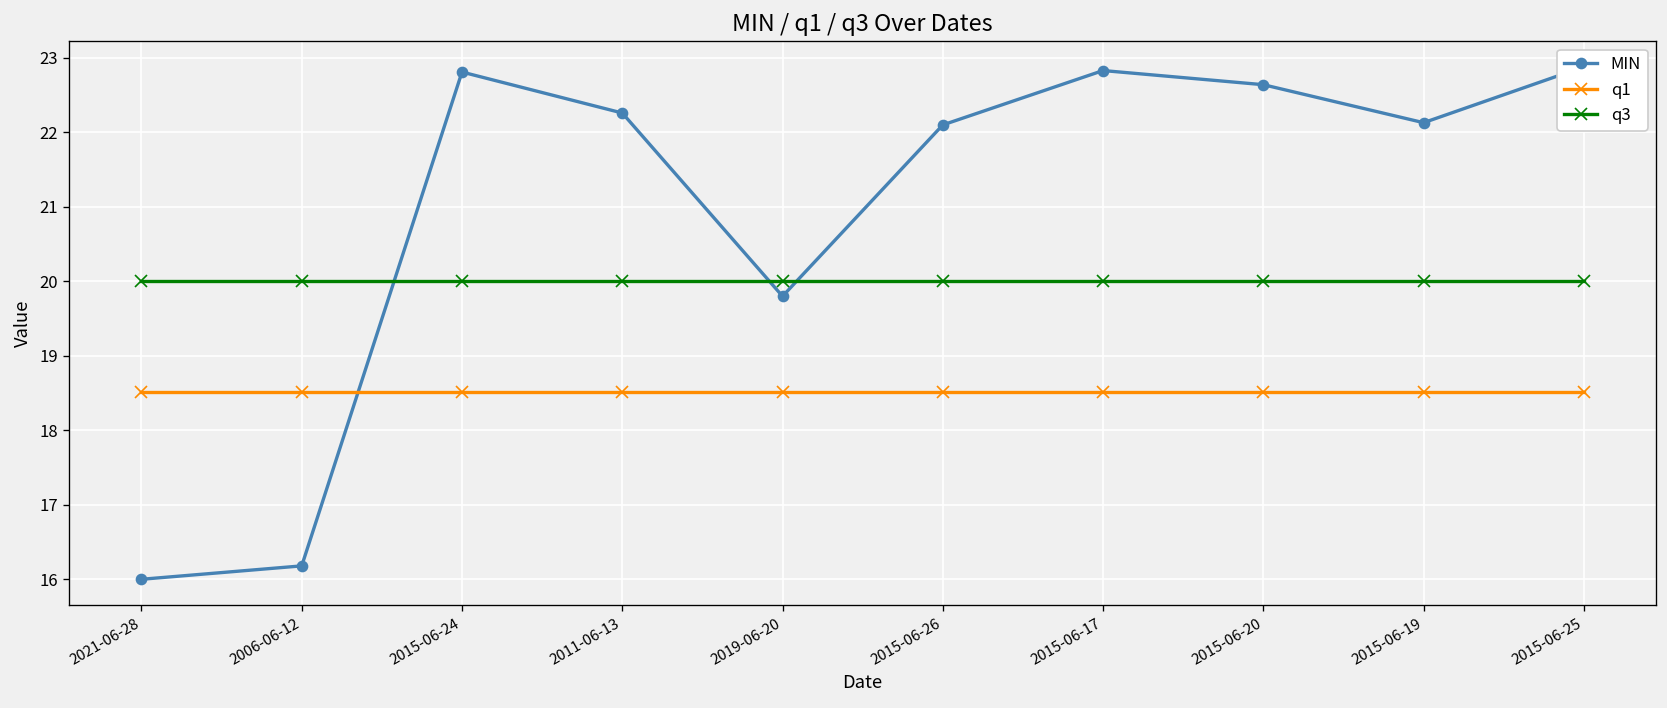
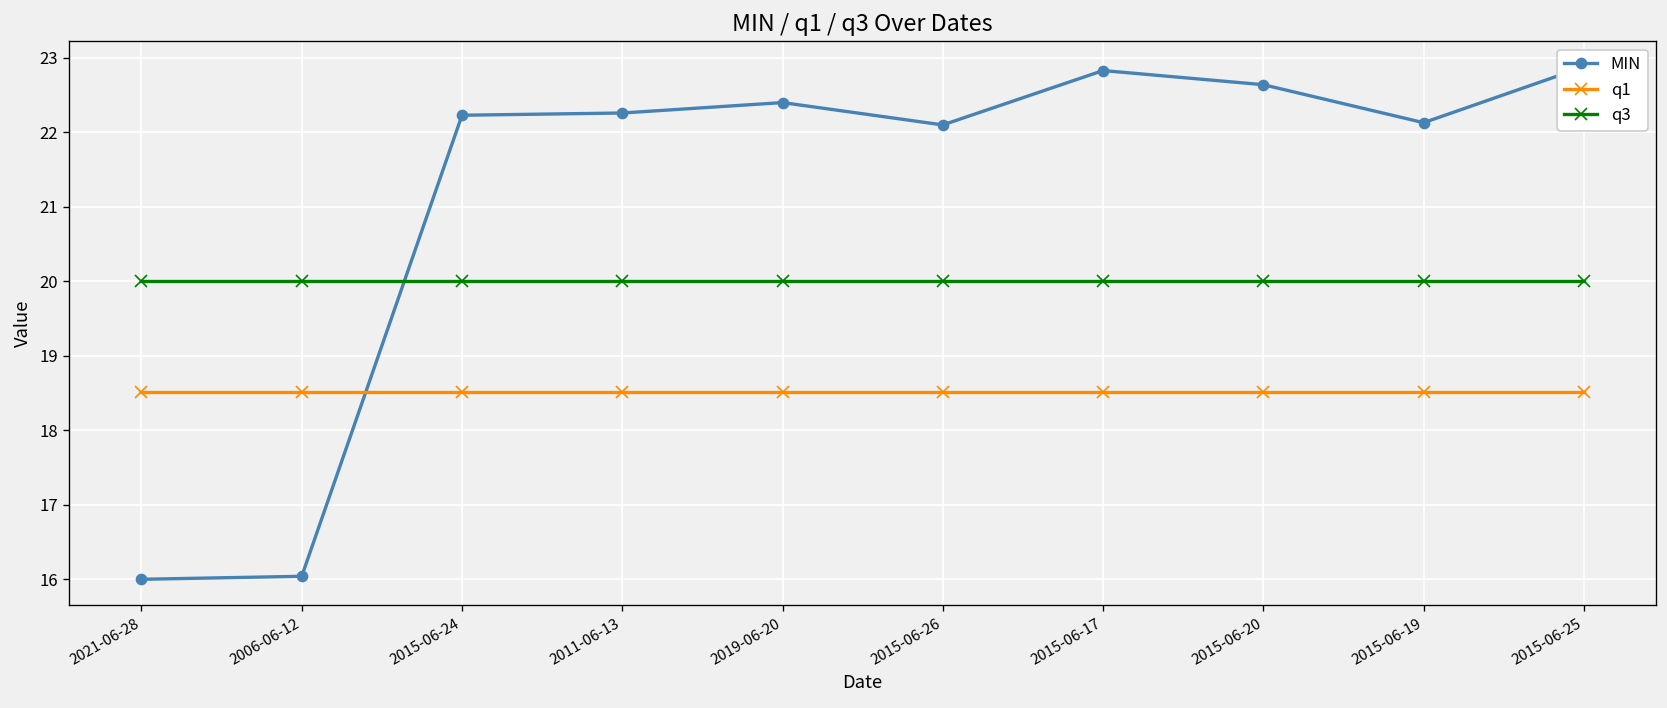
  {
    "MIN": {
      "2021-06-28": 16.0,
-     "2006-06-12": 16.2,
-     "2015-06-24": 22.8,
+     "2006-06-12": 16.0,
+     "2015-06-24": 22.2,
      "2011-06-13": 22.3,
-     "2019-06-20": 19.8,
+     "2019-06-20": 22.4,
      "2015-06-26": 22.1,
      "2015-06-17": 22.8,
      "2015-06-20": 22.6,
      "2015-06-19": 22.1
    },
    "q1": {
      "2021-06-28": 18.5,
      "2006-06-12": 18.5,
      "2015-06-24": 18.5,
      "2011-06-13": 18.5,
      "2019-06-20": 18.5,
      "2015-06-26": 18.5,
      "2015-06-17": 18.5,
      "2015-06-20": 18.5,
      "2015-06-19": 18.5,
      "2015-06-25": 18.5
    },
    "q3": {
      "2021-06-28": 20.0,
      "2006-06-12": 20.0,
      "2015-06-24": 20.0,
      "2011-06-13": 20.0,
      "2019-06-20": 20.0,
      "2015-06-26": 20.0,
      "2015-06-17": 20.0,
      "2015-06-20": 20.0,
      "2015-06-19": 20.0,
      "2015-06-25": 20.0
    }
  }
